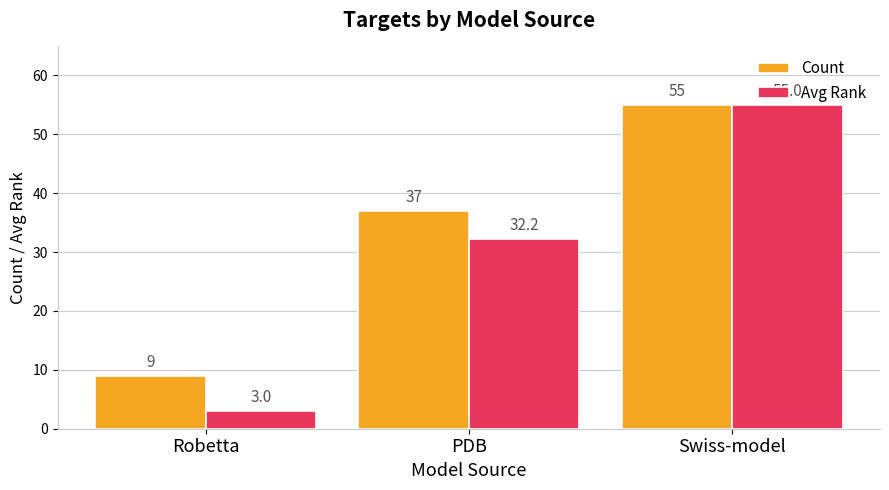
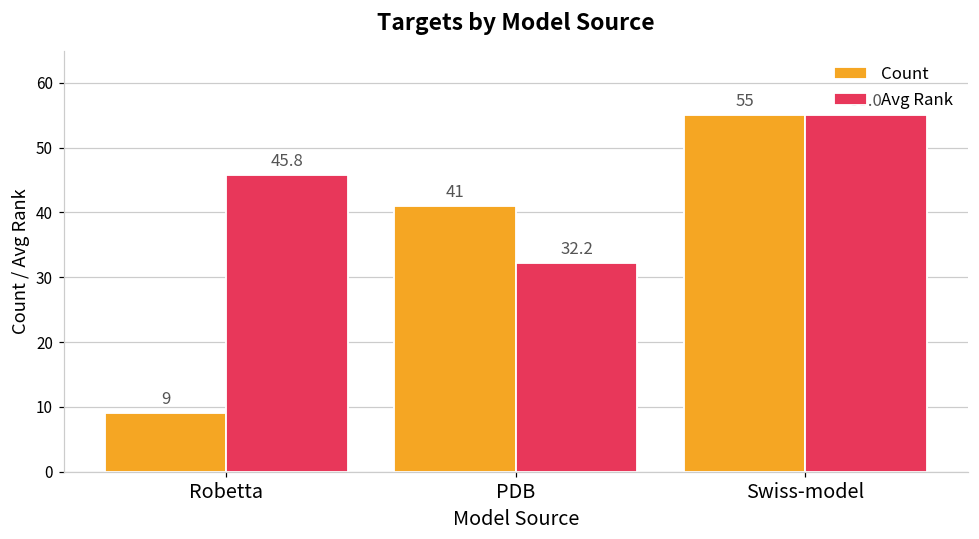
  {
    "Count": {
      "Robetta": 9,
-     "PDB": 37,
+     "PDB": 41,
      "Swiss-model": 55
    },
    "Avg Rank": {
-     "Robetta": 3.0,
+     "Robetta": 45.8,
      "PDB": 32.2,
      "Swiss-model": 55.0
    }
  }
